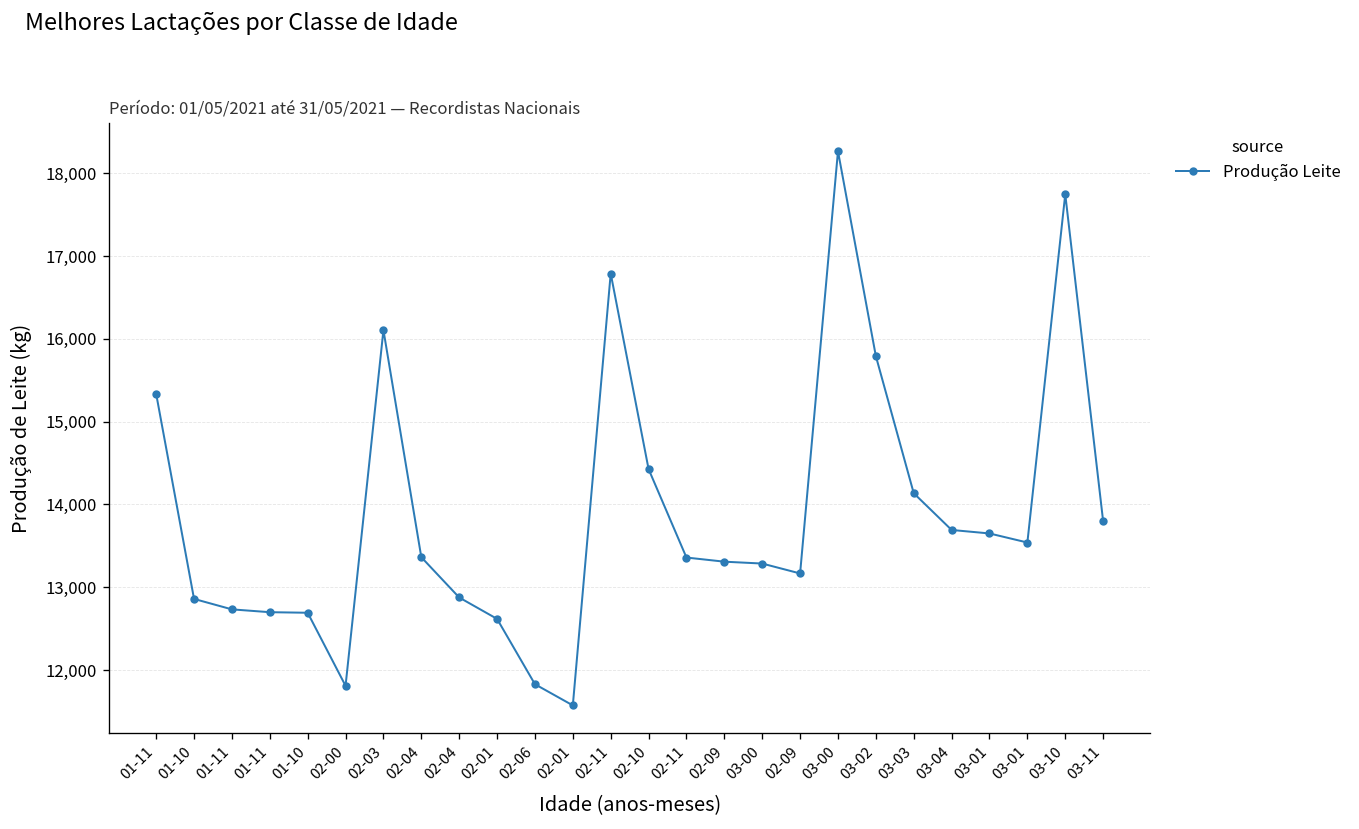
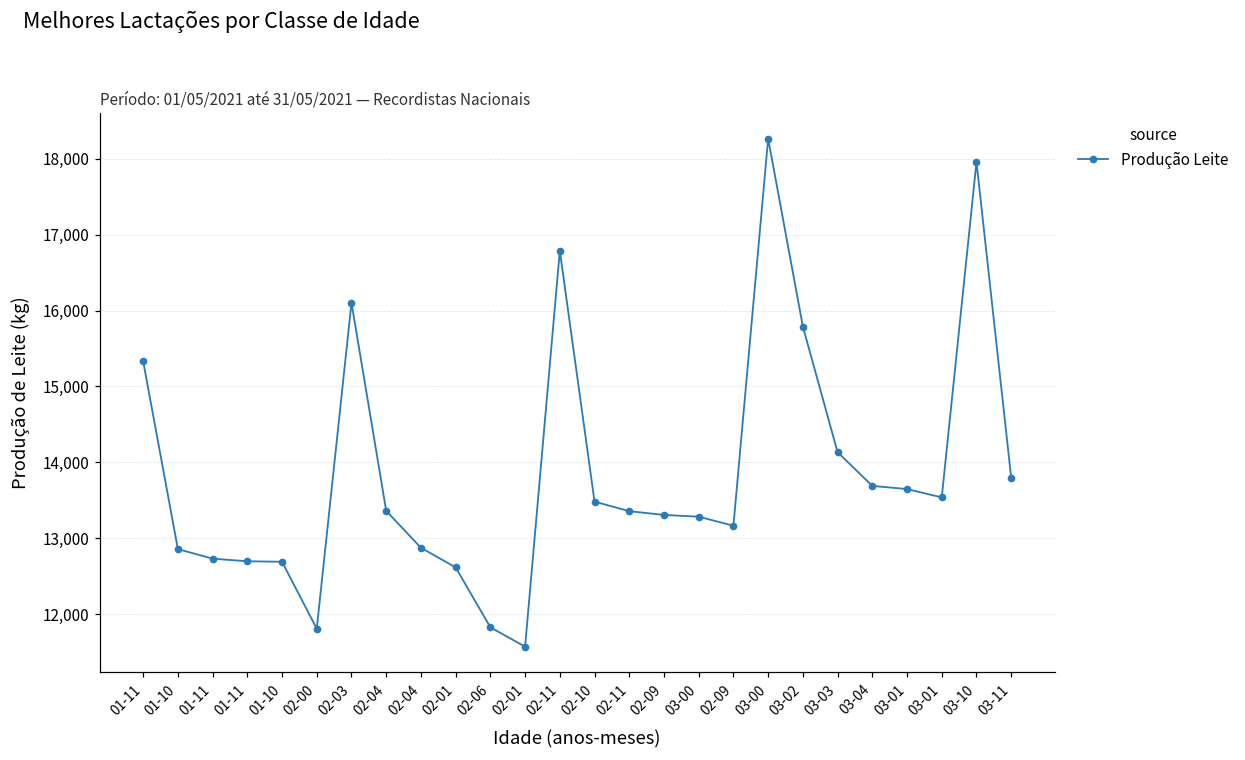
  {
    "02-00": "11,800",
    "02-03": "16,100",
    "02-06": "11,800",
-   "02-10": "14,400",
+   "02-10": "13,500",
    "03-02": "15,800",
    "03-03": "14,100",
    "03-04": "13,700",
-   "03-10": "17,700",
+   "03-10": "18,000",
    "03-11": "13,800"
  }
